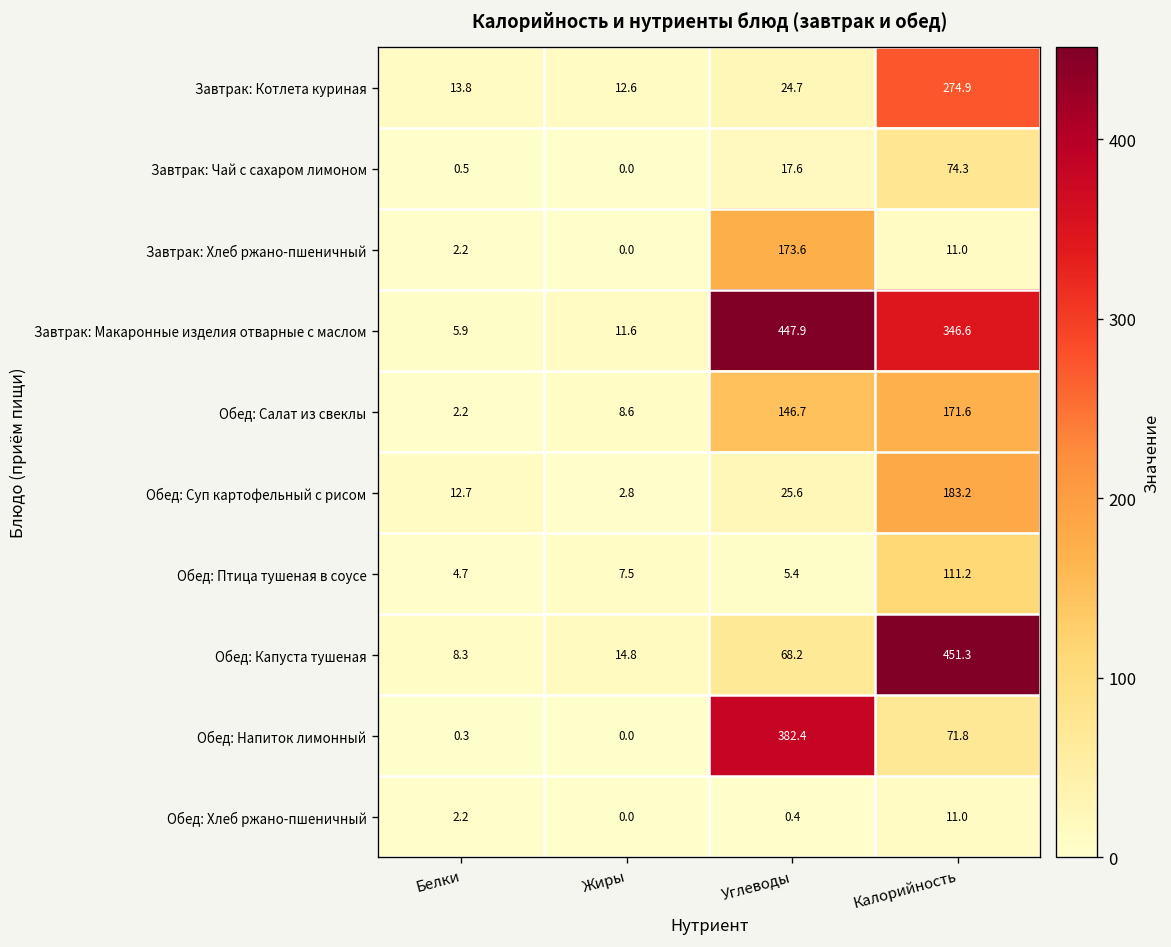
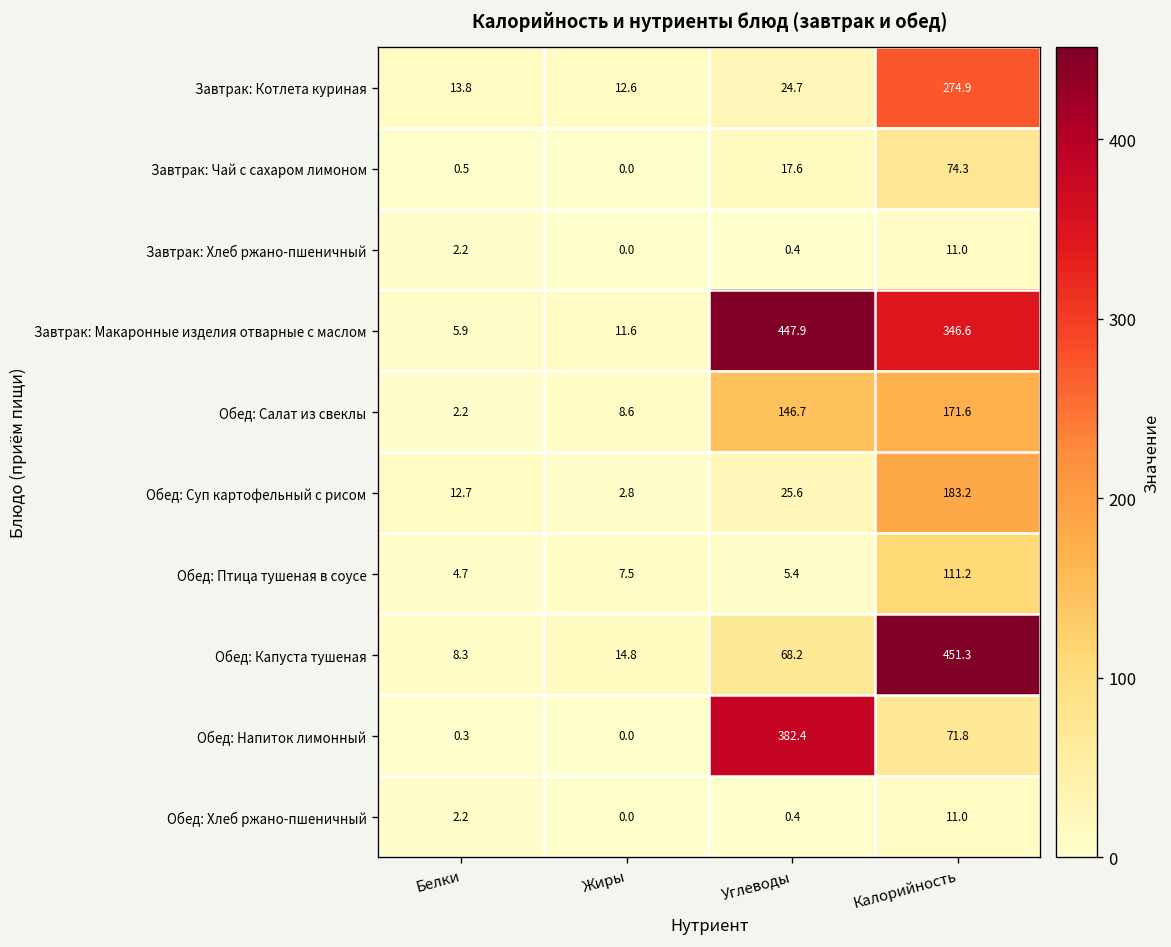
  {
    "Завтрак: Котлета куриная": {
      "Белки": 13.8,
      "Жиры": 12.6,
      "Углеводы": 24.7,
      "Калорийность": 274.9
    },
    "Завтрак: Чай с сахаром лимоном": {
      "Белки": 0.5,
      "Жиры": 0.0,
      "Углеводы": 17.6,
      "Калорийность": 74.3
    },
    "Завтрак: Хлеб ржано-пшеничный": {
      "Белки": 2.2,
      "Жиры": 0.0,
-     "Углеводы": 173.6,
+     "Углеводы": 0.4,
      "Калорийность": 11.0
    },
    "Завтрак: Макаронные изделия отварные с маслом": {
      "Белки": 5.9,
      "Жиры": 11.6,
      "Углеводы": 447.9,
      "Калорийность": 346.6
    },
    "Обед: Салат из свеклы": {
      "Белки": 2.2,
      "Жиры": 8.6,
      "Углеводы": 146.7,
      "Калорийность": 171.6
    },
    "Обед: Суп картофельный с рисом": {
      "Белки": 12.7,
      "Жиры": 2.8,
      "Углеводы": 25.6,
      "Калорийность": 183.2
    },
    "Обед: Птица тушеная в соусе": {
      "Белки": 4.7,
      "Жиры": 7.5,
      "Углеводы": 5.4,
      "Калорийность": 111.2
    },
    "Обед: Капуста тушеная": {
      "Белки": 8.3,
      "Жиры": 14.8,
      "Углеводы": 68.2,
      "Калорийность": 451.3
    },
    "Обед: Напиток лимонный": {
      "Белки": 0.3,
      "Жиры": 0.0,
      "Углеводы": 382.4,
      "Калорийность": 71.8
    },
    "Обед: Хлеб ржано-пшеничный": {
      "Белки": 2.2,
      "Жиры": 0.0,
      "Углеводы": 0.4,
      "Калорийность": 11.0
    }
  }
